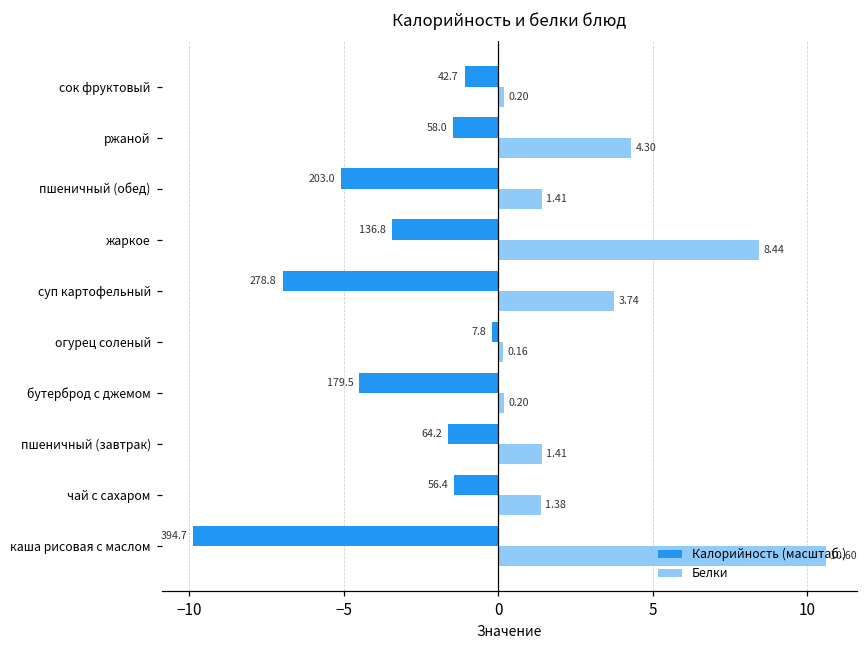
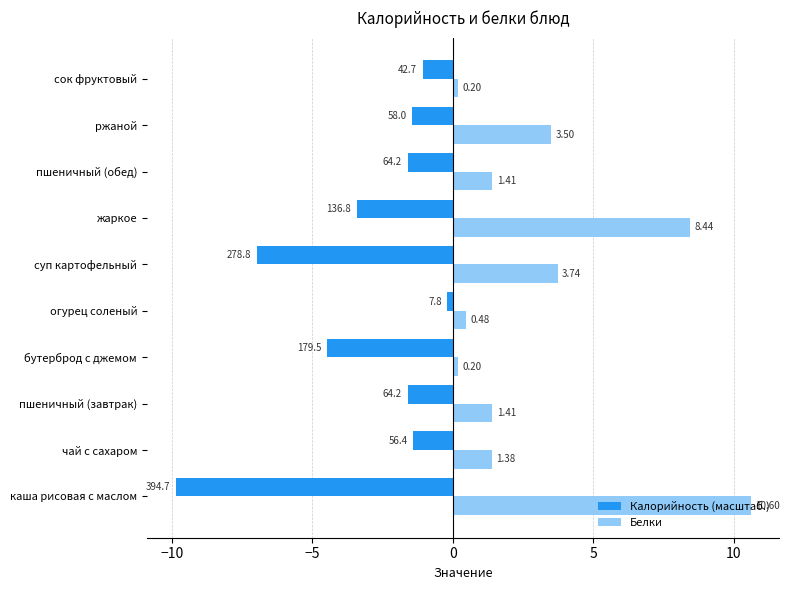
  {
    "Калорийность (масштаб.)": {
-     "пшеничный (обед)": 203.0
+     "пшеничный (обед)": 64.2
    },
    "Белки": {
      "сок фруктовый": 0.20,
-     "ржаной": 4.30,
+     "ржаной": 3.50,
      "пшеничный (обед)": 1.41,
      "жаркое": 8.44,
      "суп картофельный": 3.74,
-     "огурец соленый": 0.16,
+     "огурец соленый": 0.48,
      "бутерброд с джемом": 0.20,
      "пшеничный (завтрак)": 1.41,
      "чай с сахаром": 1.38,
      "каша рисовая с маслом": 10.60
    }
  }
